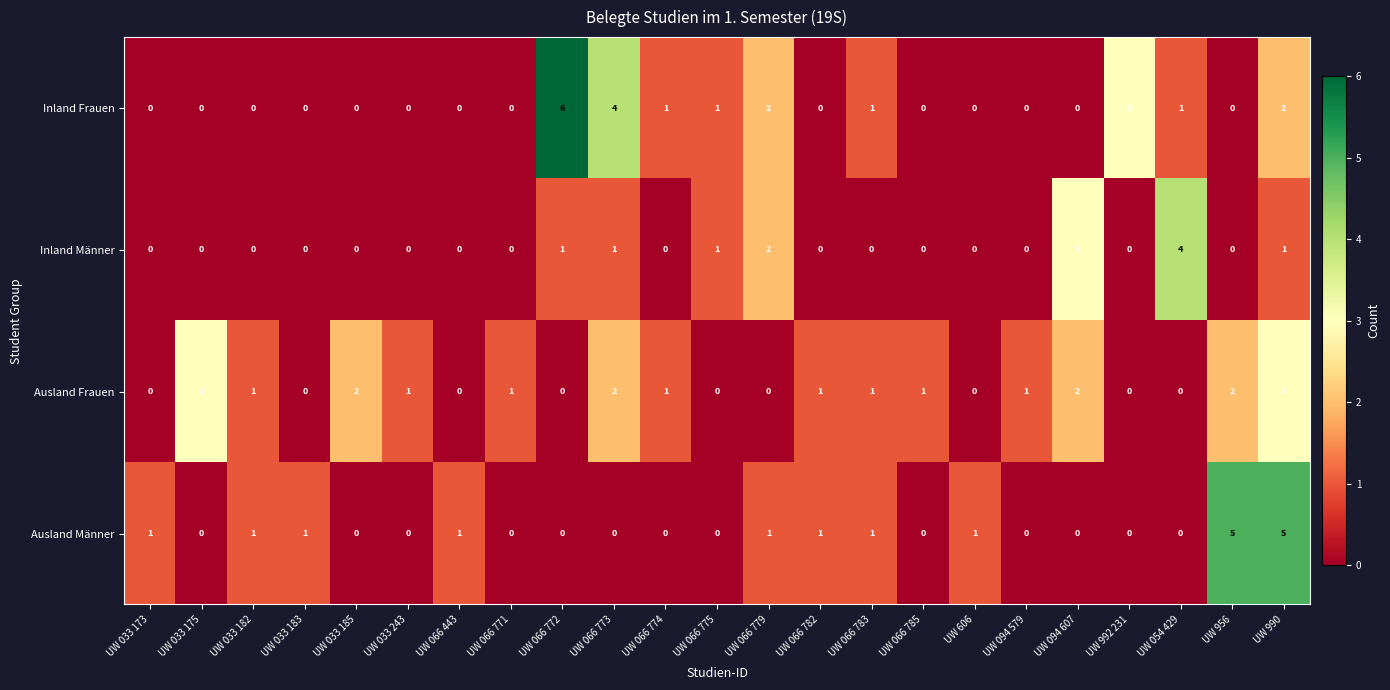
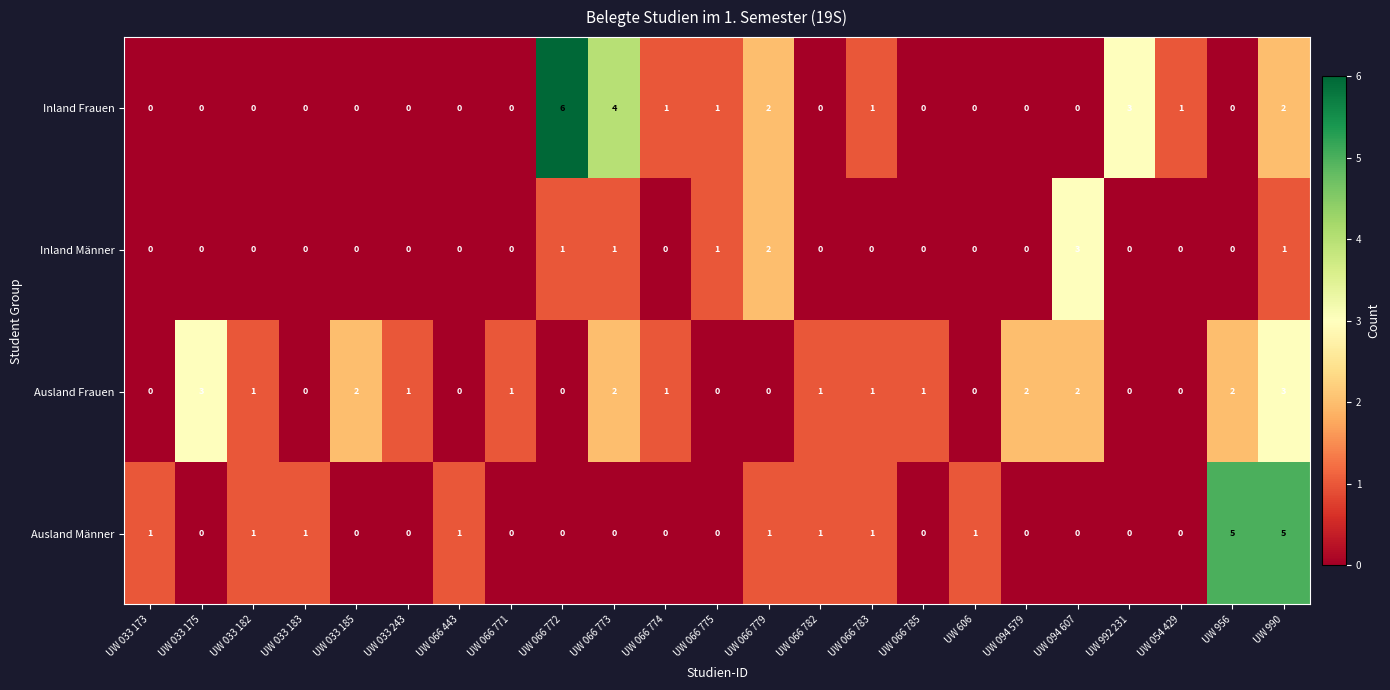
  {
    "Inland Frauen": {
      "UW 033 173": 0,
      "UW 033 175": 0,
      "UW 033 182": 0,
      "UW 033 183": 0,
      "UW 033 185": 0,
      "UW 033 243": 0,
      "UW 066 443": 0,
      "UW 066 771": 0,
      "UW 066 772": 6,
      "UW 066 773": 4,
      "UW 066 774": 1,
      "UW 066 775": 1,
      "UW 066 779": 2,
      "UW 066 782": 0,
      "UW 066 783": 1,
      "UW 066 785": 0,
      "UW 606": 0,
      "UW 094 579": 0,
      "UW 094 607": 0,
      "UW 992 231": 3,
      "UW 054 429": 1,
      "UW 956": 0,
      "UW 990": 2
    },
    "Inland Männer": {
      "UW 033 173": 0,
      "UW 033 175": 0,
      "UW 033 182": 0,
      "UW 033 183": 0,
      "UW 033 185": 0,
      "UW 033 243": 0,
      "UW 066 443": 0,
      "UW 066 771": 0,
      "UW 066 772": 1,
      "UW 066 773": 1,
      "UW 066 774": 0,
      "UW 066 775": 1,
      "UW 066 779": 2,
      "UW 066 782": 0,
      "UW 066 783": 0,
      "UW 066 785": 0,
      "UW 606": 0,
      "UW 094 579": 0,
      "UW 094 607": 3,
      "UW 992 231": 0,
-     "UW 054 429": 4,
+     "UW 054 429": 0,
      "UW 956": 0,
      "UW 990": 1
    },
    "Ausland Frauen": {
      "UW 033 173": 0,
      "UW 033 175": 3,
      "UW 033 182": 1,
      "UW 033 183": 0,
      "UW 033 185": 2,
      "UW 033 243": 1,
      "UW 066 443": 0,
      "UW 066 771": 1,
      "UW 066 772": 0,
      "UW 066 773": 2,
      "UW 066 774": 1,
      "UW 066 775": 0,
      "UW 066 779": 0,
      "UW 066 782": 1,
      "UW 066 783": 1,
      "UW 066 785": 1,
      "UW 606": 0,
-     "UW 094 579": 1,
+     "UW 094 579": 2,
      "UW 094 607": 2,
      "UW 992 231": 0,
      "UW 054 429": 0,
      "UW 956": 2,
      "UW 990": 3
    },
    "Ausland Männer": {
      "UW 033 173": 1,
      "UW 033 175": 0,
      "UW 033 182": 1,
      "UW 033 183": 1,
      "UW 033 185": 0,
      "UW 033 243": 0,
      "UW 066 443": 1,
      "UW 066 771": 0,
      "UW 066 772": 0,
      "UW 066 773": 0,
      "UW 066 774": 0,
      "UW 066 775": 0,
      "UW 066 779": 1,
      "UW 066 782": 1,
      "UW 066 783": 1,
      "UW 066 785": 0,
      "UW 606": 1,
      "UW 094 579": 0,
      "UW 094 607": 0,
      "UW 992 231": 0,
      "UW 054 429": 0,
      "UW 956": 5,
      "UW 990": 5
    }
  }
